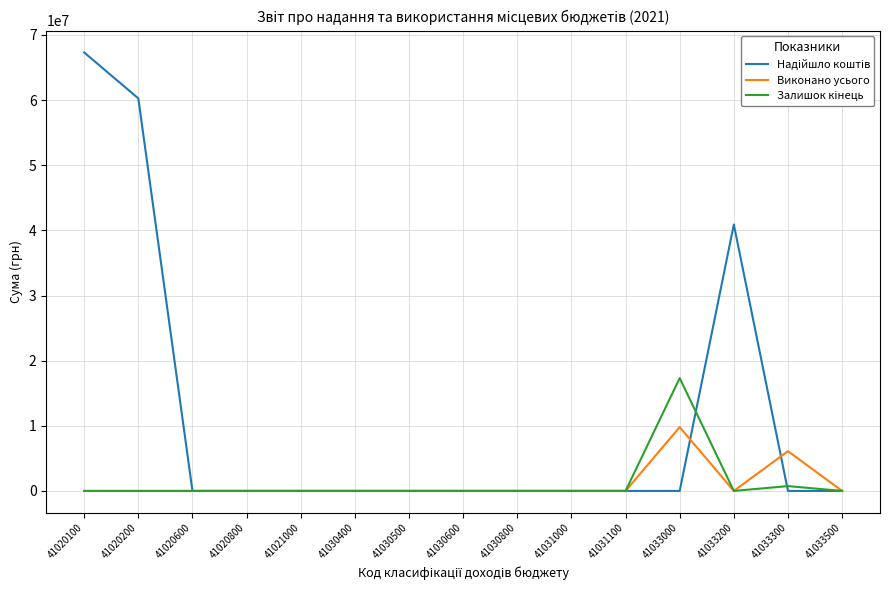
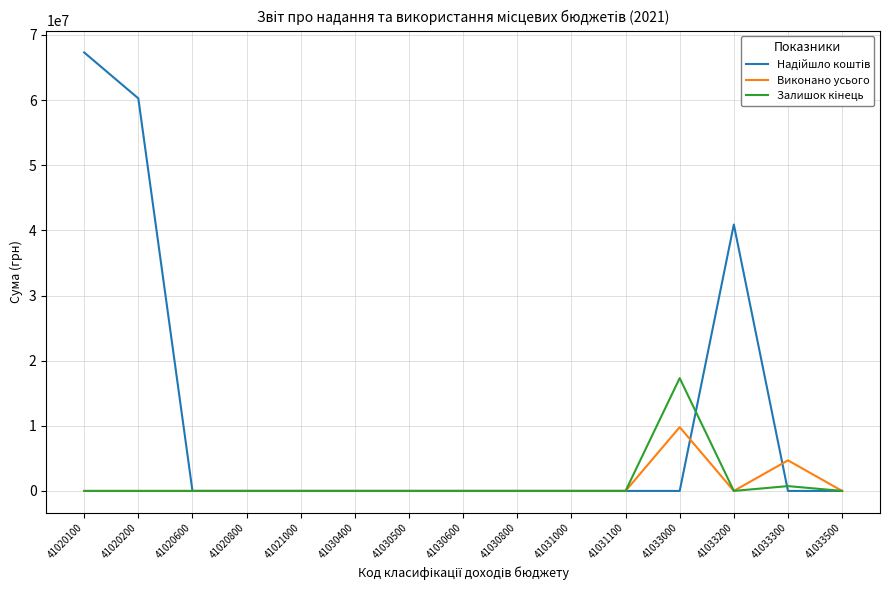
  {
    "Надійшло коштів": {
      "41020100": 67000000,
      "41020200": 60000000,
      "41033000": 0,
      "41033200": 41000000,
      "41033300": 0
    },
    "Виконано усього": {
      "41033000": 10000000,
-     "41033300": 6000000
+     "41033300": 5000000
    },
    "Залишок кінець": {
      "41033000": 17000000,
      "41033300": 1000000
    }
  }
